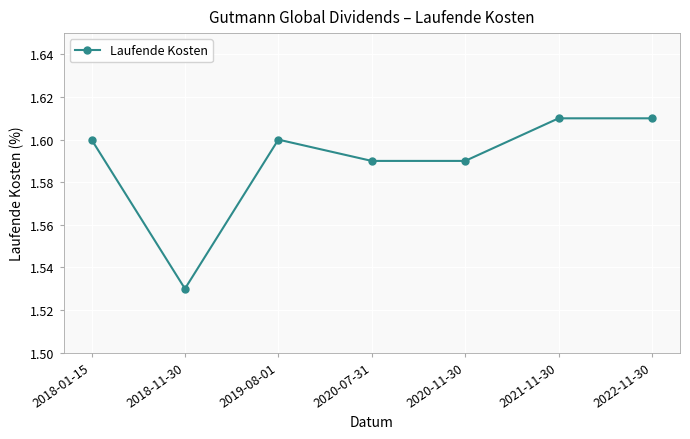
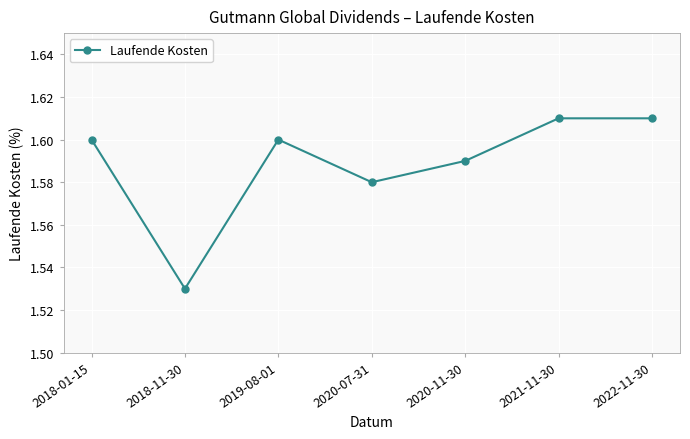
  {
    "2018-01-15": 1.60,
    "2018-11-30": 1.53,
    "2019-08-01": 1.60,
-   "2020-07-31": 1.59,
+   "2020-07-31": 1.58,
    "2020-11-30": 1.59,
    "2021-11-30": 1.61,
    "2022-11-30": 1.61
  }
